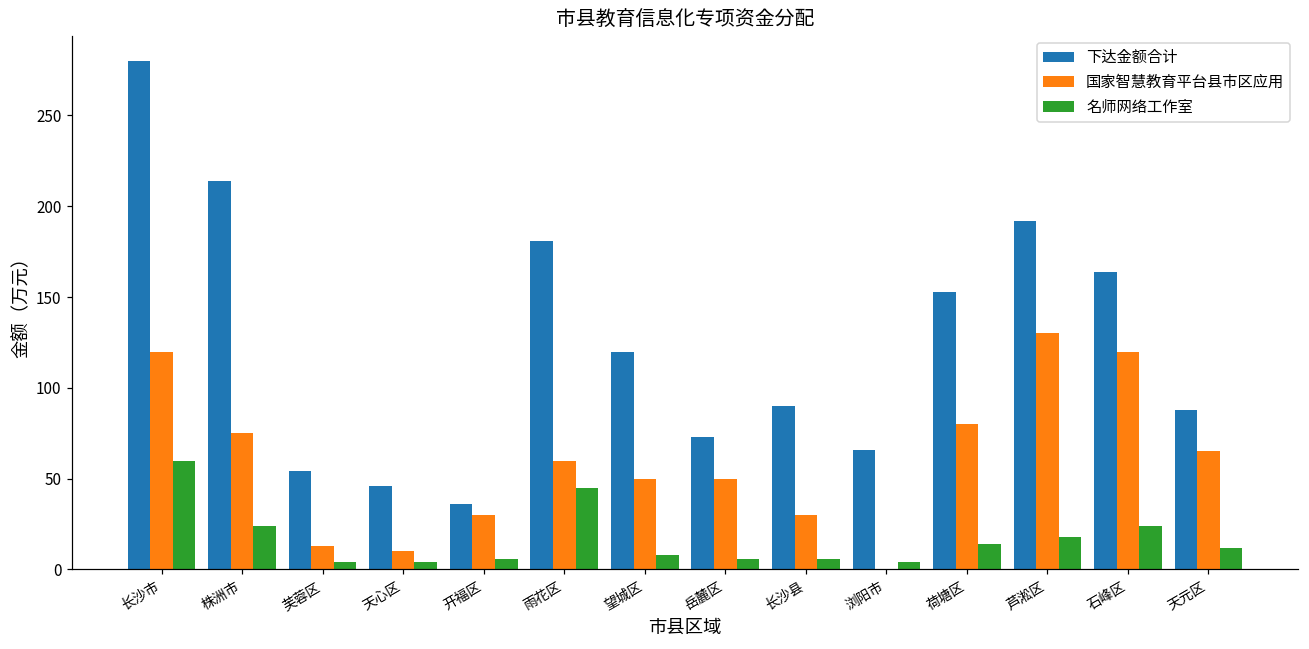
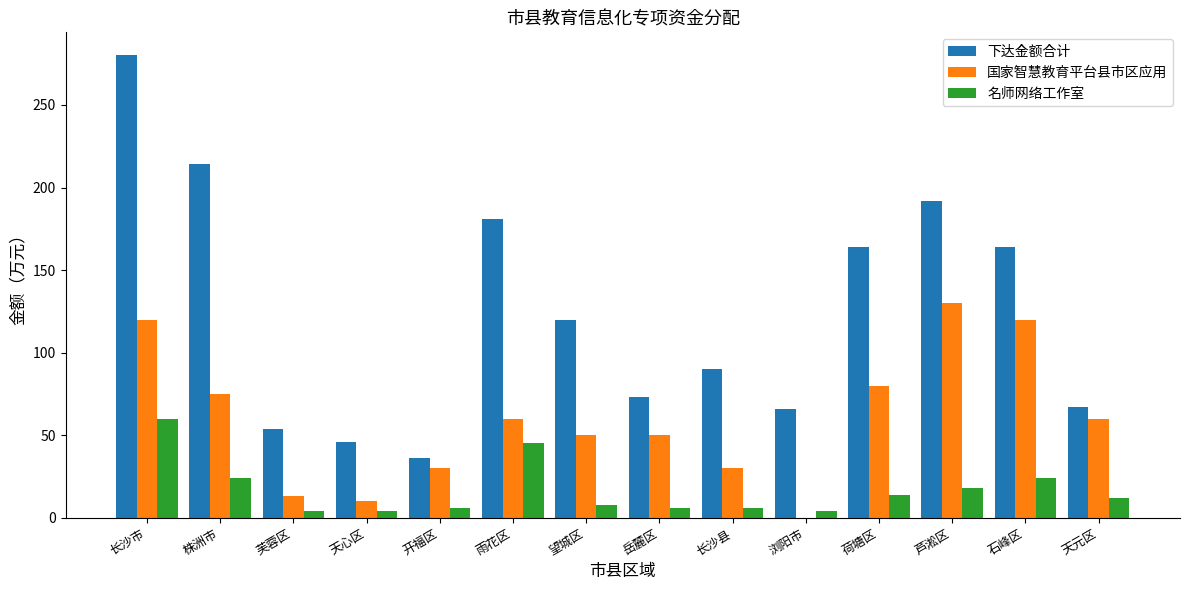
  {
    "下达金额合计": {
      "长沙市": 280,
      "株洲市": 214,
      "芙蓉区": 54,
      "天心区": 46,
      "开福区": 36,
      "雨花区": 181,
      "望城区": 120,
      "岳麓区": 73,
      "长沙县": 90,
      "浏阳市": 66,
-     "荷塘区": 153,
+     "荷塘区": 164,
      "芦淞区": 192,
      "石峰区": 164,
-     "天元区": 88
+     "天元区": 67
    },
    "国家智慧教育平台县市区应用": {
      "长沙市": 120,
      "株洲市": 75,
      "芙蓉区": 13,
      "天心区": 10,
      "开福区": 30,
      "雨花区": 60,
      "望城区": 50,
      "岳麓区": 50,
      "长沙县": 30,
      "浏阳市": 0,
      "荷塘区": 80,
      "芦淞区": 130,
      "石峰区": 120,
-     "天元区": 65
+     "天元区": 60
    },
    "名师网络工作室": {
      "长沙市": 60,
      "株洲市": 24,
      "芙蓉区": 4,
      "天心区": 4,
      "开福区": 6,
      "雨花区": 45,
      "望城区": 8,
      "岳麓区": 6,
      "长沙县": 6,
      "浏阳市": 4,
      "荷塘区": 14,
      "芦淞区": 18,
      "石峰区": 24,
      "天元区": 12
    }
  }
